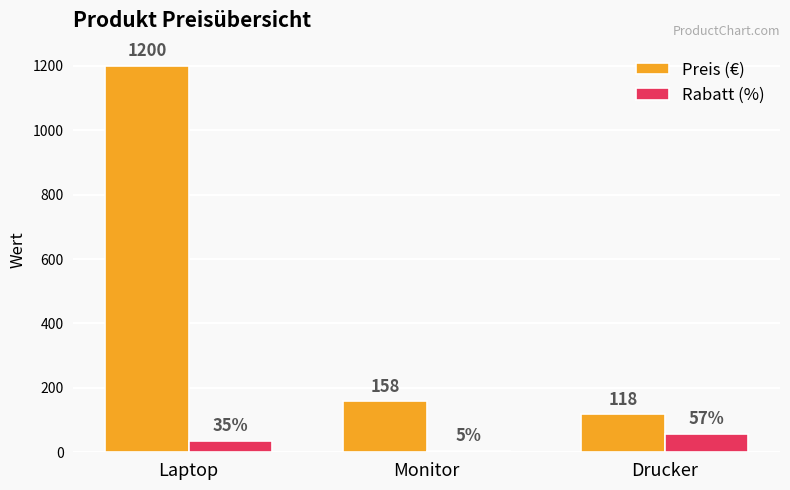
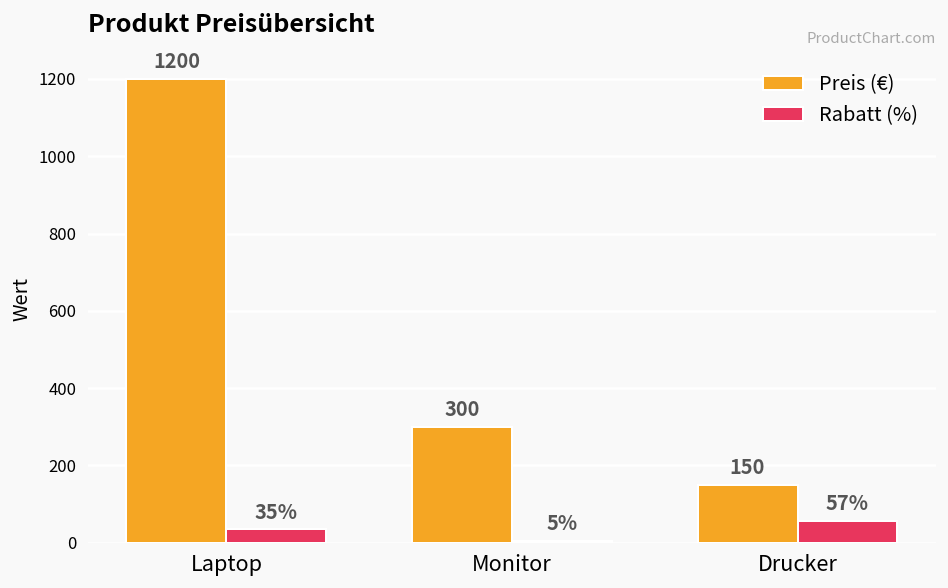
  {
    "Preis (€)": {
      "Laptop": "1200",
-     "Monitor": "158",
-     "Drucker": "118"
+     "Monitor": "300",
+     "Drucker": "150"
    },
    "Rabatt (%)": {
      "Laptop": "35%",
      "Monitor": "5%",
      "Drucker": "57%"
    }
  }
